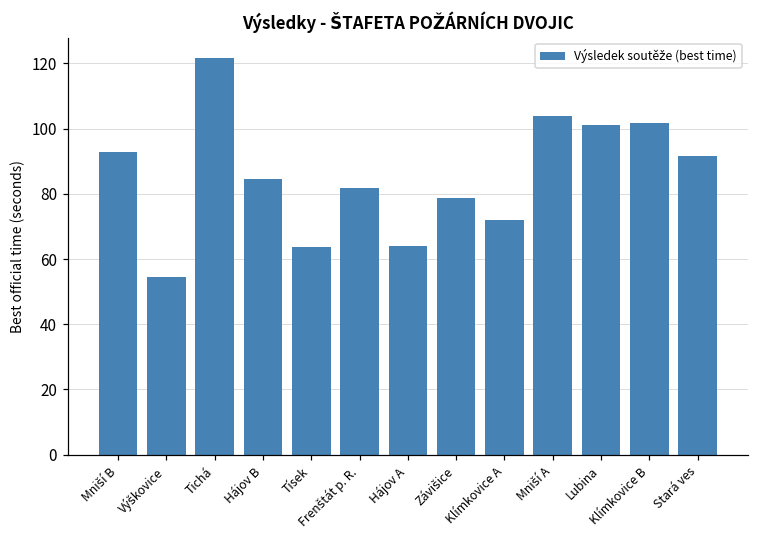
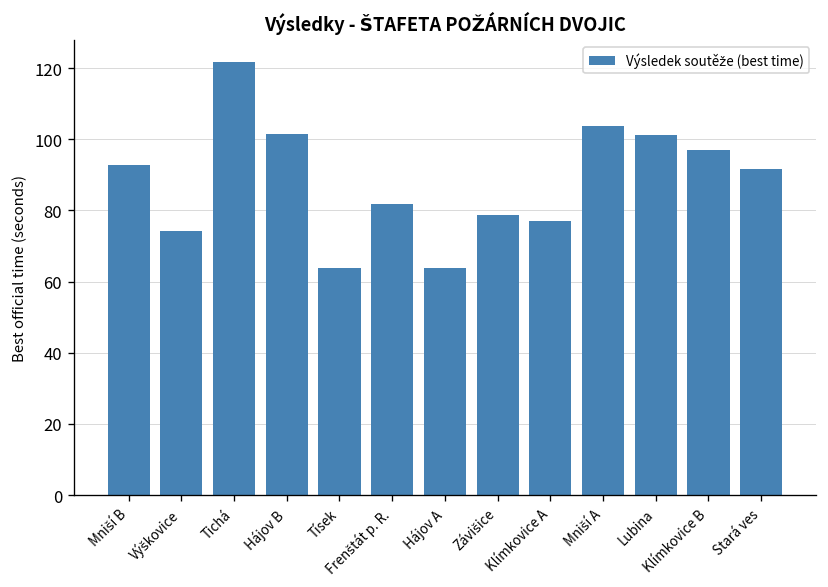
  {
    "Mniší B": 93,
-   "Výškovice": 54,
+   "Výškovice": 74,
    "Tichá": 122,
-   "Hájov B": 85,
+   "Hájov B": 102,
    "Tísek": 64,
    "Frenštát p. R.": 82,
    "Hájov A": 64,
    "Závišice": 79,
-   "Klímkovice A": 72,
+   "Klímkovice A": 77,
    "Mniší A": 104,
    "Lubina": 101,
-   "Klímkovice B": 102,
+   "Klímkovice B": 97,
    "Stará ves": 92
  }
